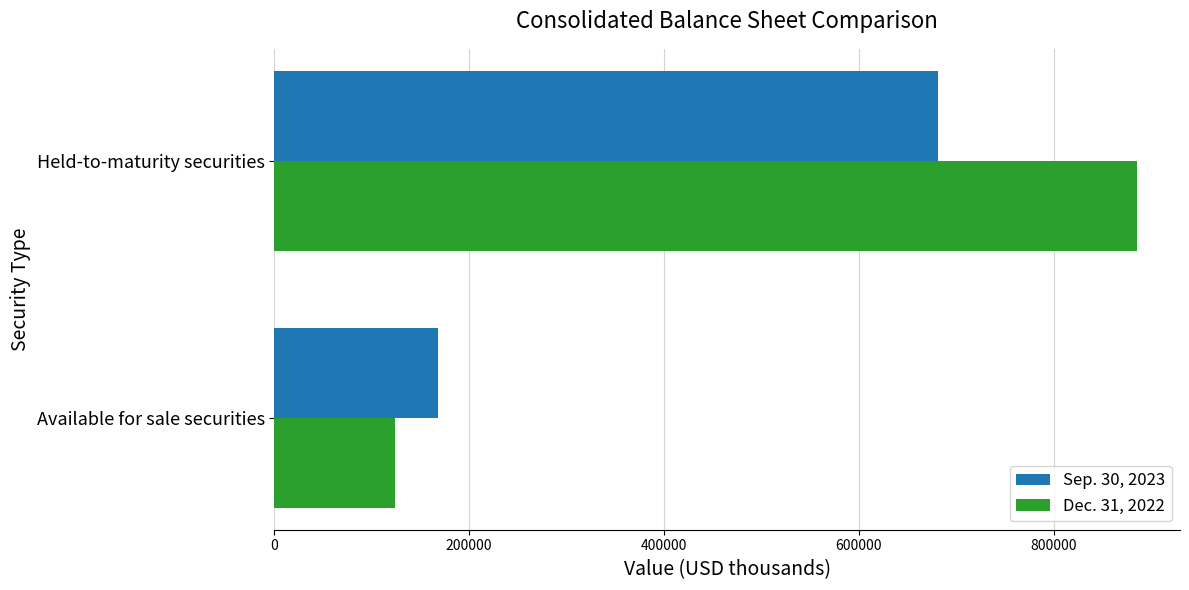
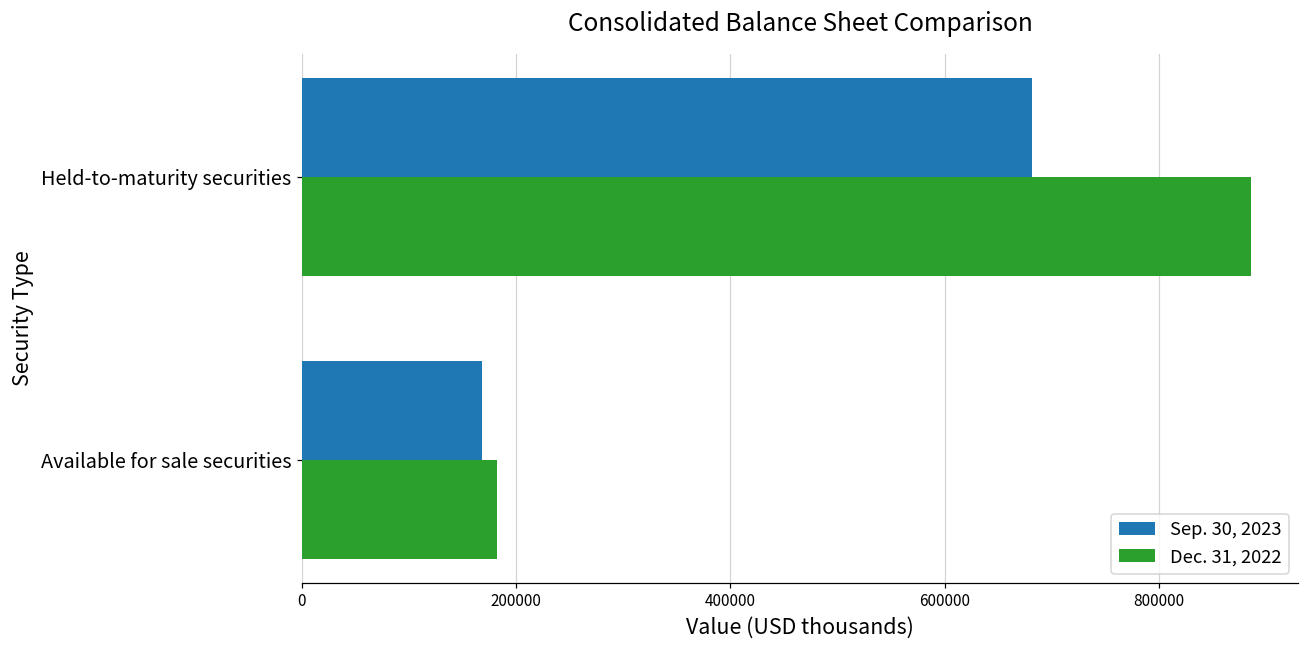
  {
    "Sep. 30, 2023": {
      "Held-to-maturity securities": 680000,
      "Available for sale securities": 170000
    },
    "Dec. 31, 2022": {
      "Held-to-maturity securities": 890000,
-     "Available for sale securities": 120000
+     "Available for sale securities": 180000
    }
  }
